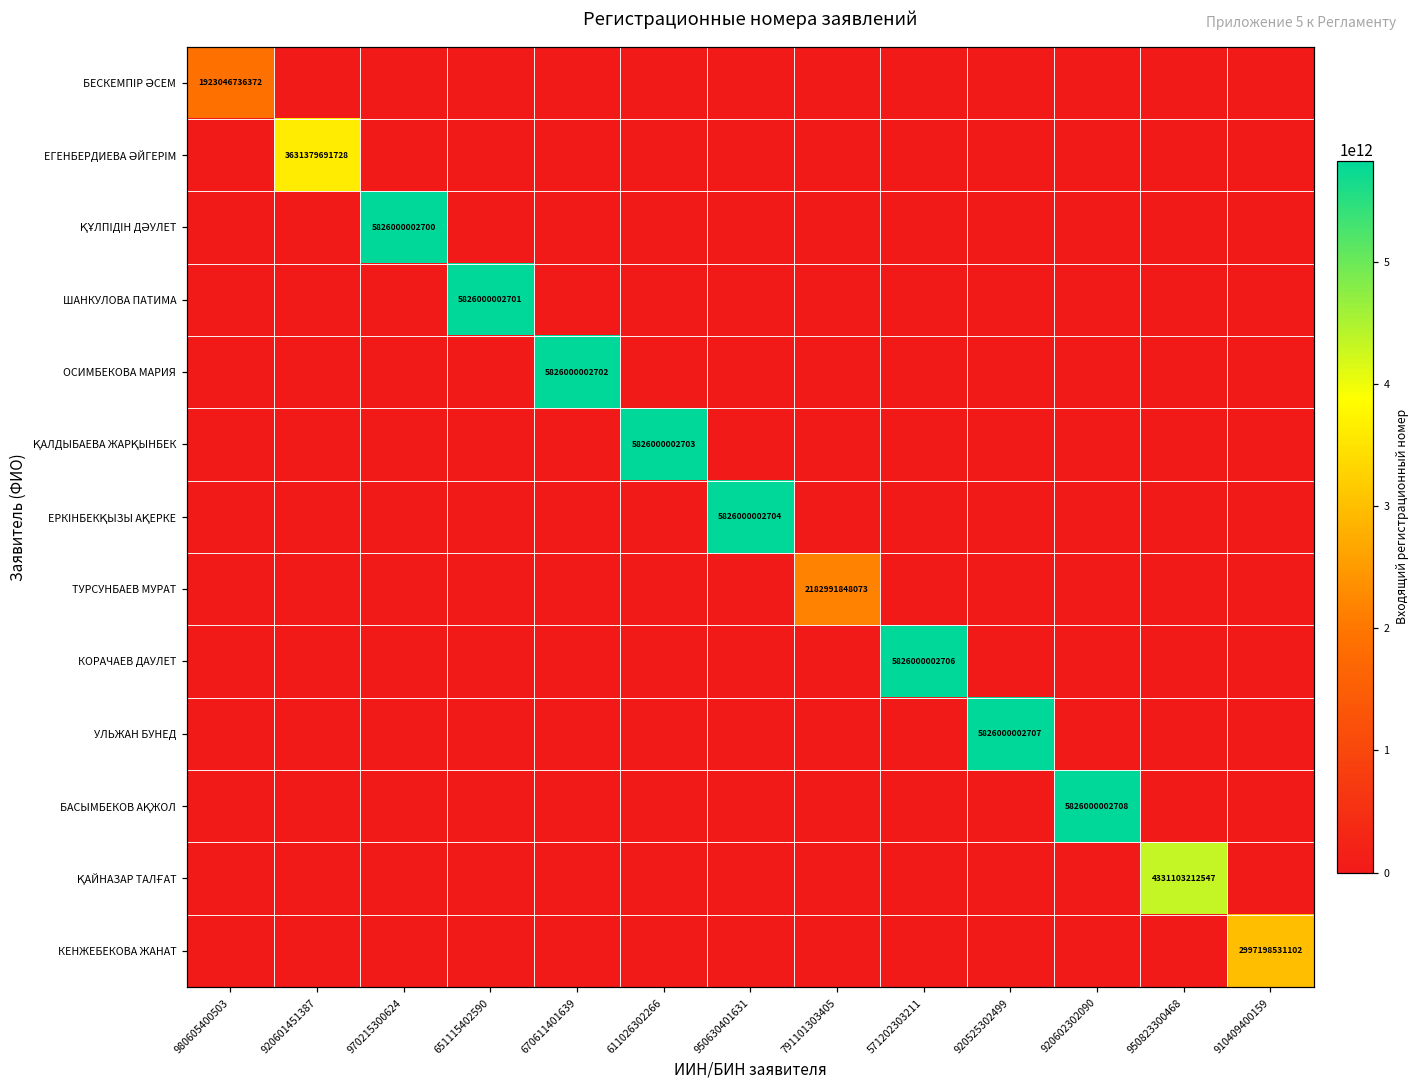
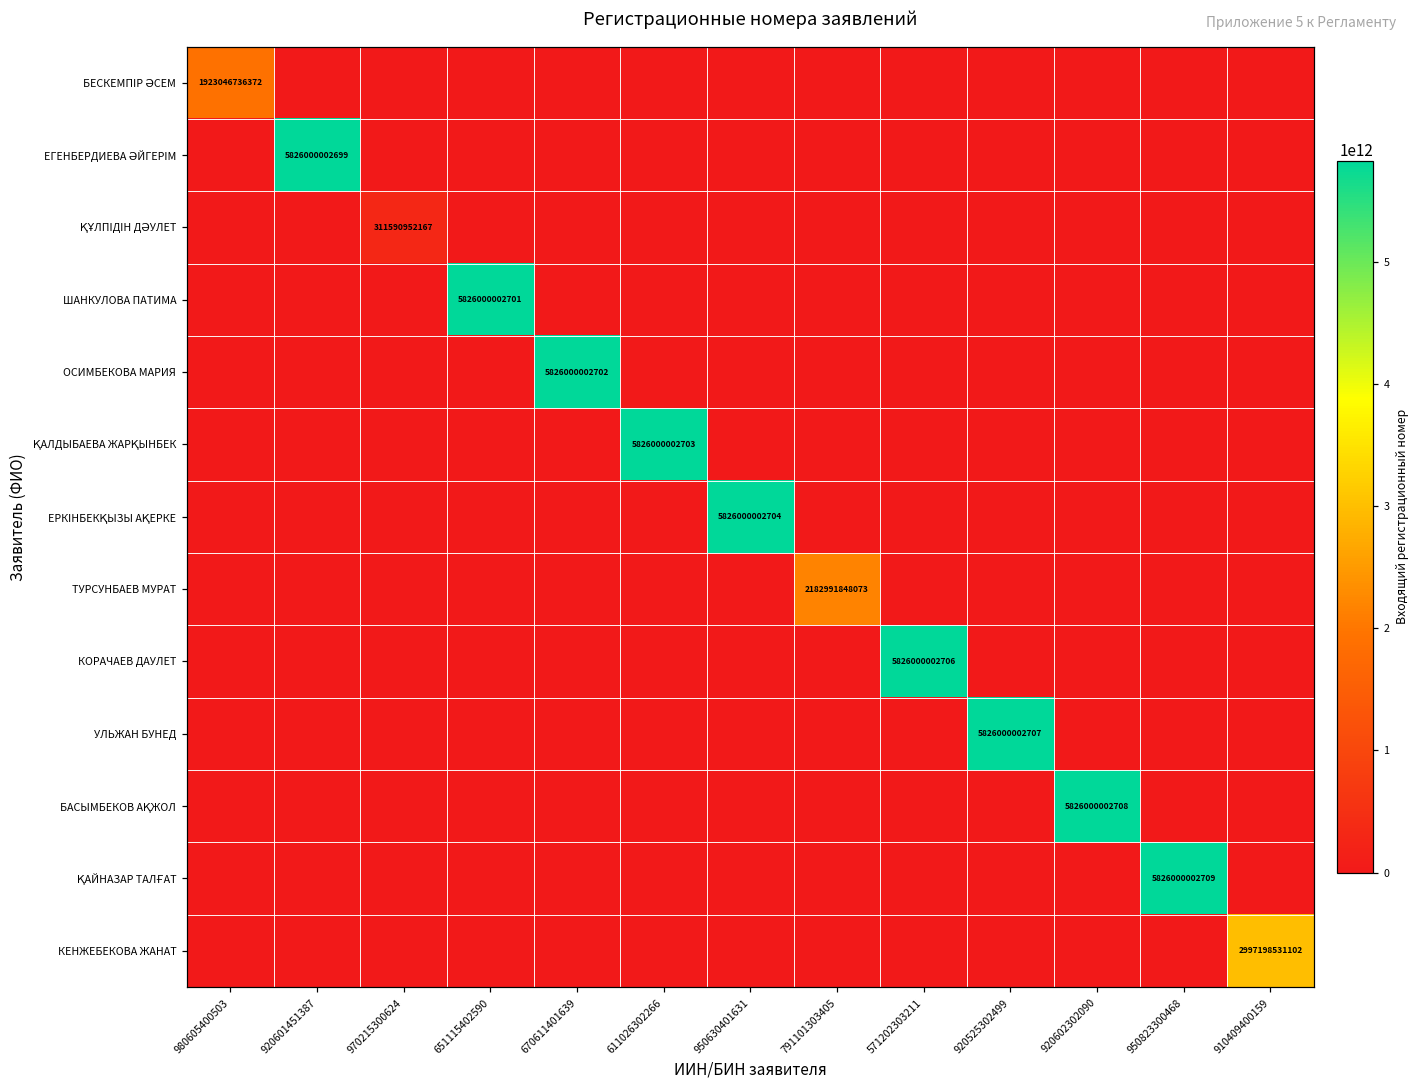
  {
    "БЕСКЕМПІР ӘСЕМ": {
      "980605400503": 1923046736372
    },
    "ЕГЕНБЕРДИЕВА ӘЙГЕРІМ": {
-     "920601451387": 3631379691728
+     "920601451387": 5826000002699
    },
    "ҚҰЛПІДІН ДӘУЛЕТ": {
-     "970215300624": 5826000002700
+     "970215300624": 311590952167
    },
    "ШАНКУЛОВА ПАТИМА": {
      "651115402590": 5826000002701
    },
    "ОСИМБЕКОВА МАРИЯ": {
      "670611401639": 5826000002702
    },
    "ҚАЛДЫБАЕВА ЖАРҚЫНБЕК": {
      "611026302266": 5826000002703
    },
    "ЕРКІНБЕКҚЫЗЫ АҚЕРКЕ": {
      "950630401631": 5826000002704
    },
    "ТУРСУНБАЕВ МУРАТ": {
      "791101303405": 2182991848073
    },
    "КОРАЧАЕВ ДАУЛЕТ": {
      "571202303211": 5826000002706
    },
    "УЛЬЖАН БУНЕД": {
      "920525302499": 5826000002707
    },
    "БАСЫМБЕКОВ АҚЖОЛ": {
      "920602302090": 5826000002708
    },
    "ҚАЙНАЗАР ТАЛҒАТ": {
-     "950823300468": 4331103212547
+     "950823300468": 5826000002709
    },
    "КЕНЖЕБЕКОВА ЖАНАТ": {
      "910409400159": 2997198531102
    }
  }
